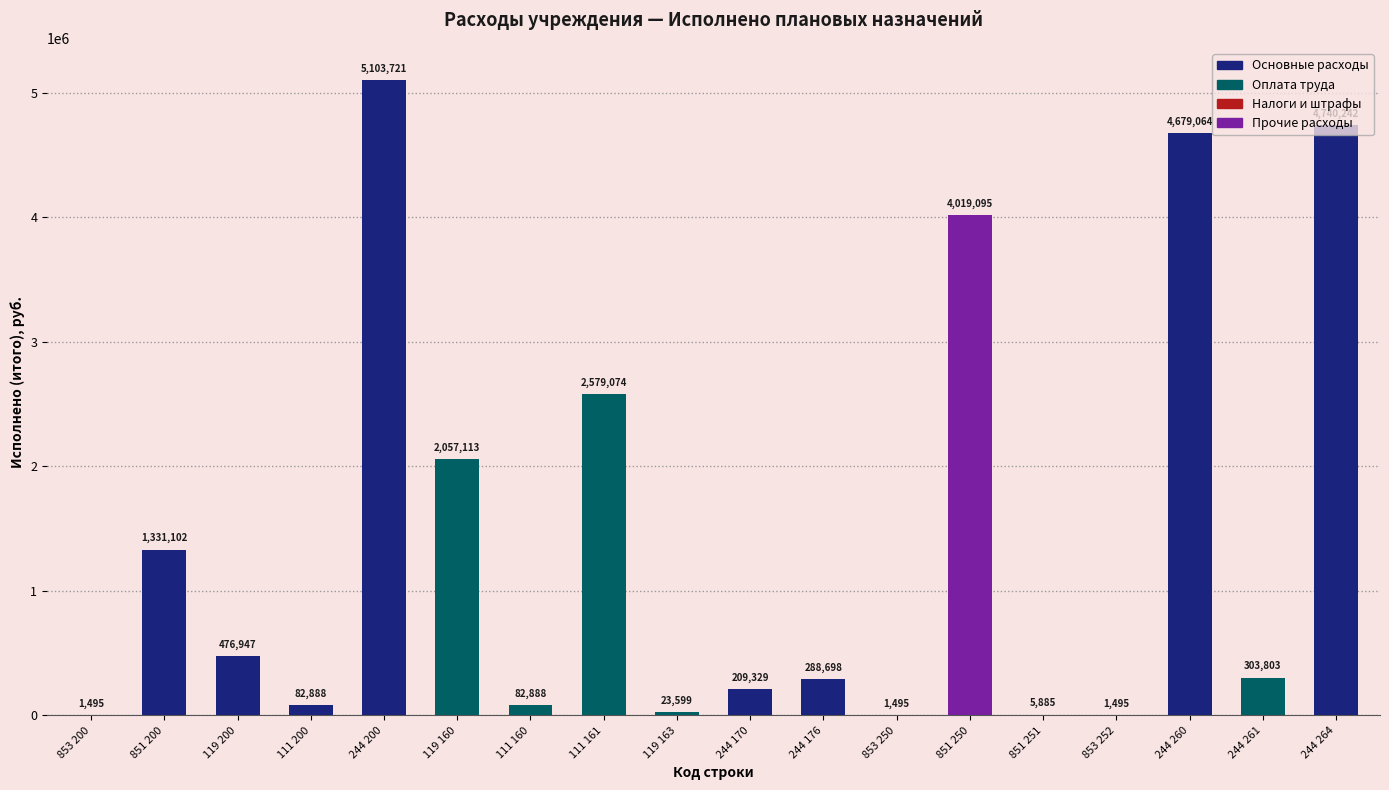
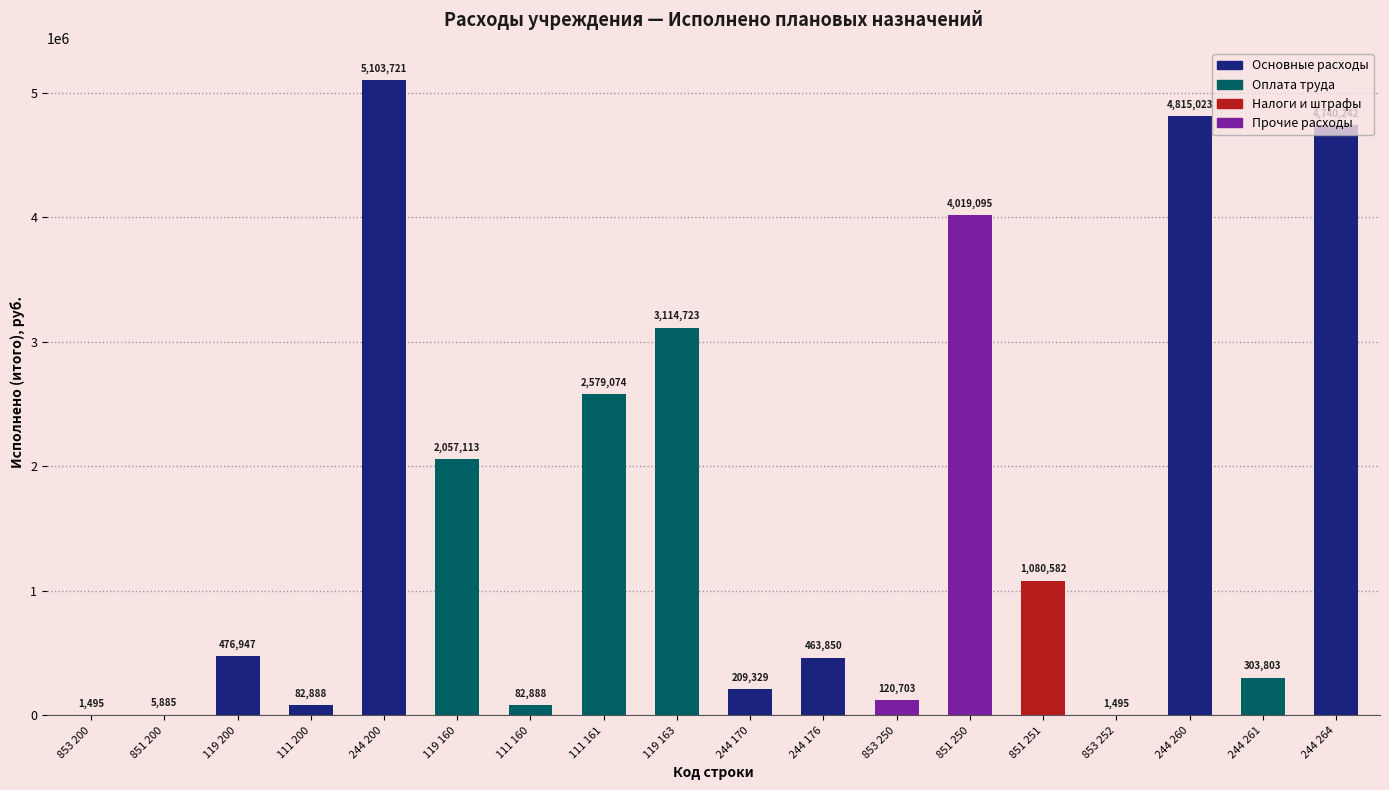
  {
    "853 200": "1,495",
-   "851 200": "1,331,102",
+   "851 200": "5,885",
    "119 200": "476,947",
    "111 200": "82,888",
    "244 200": "5,103,721",
    "119 160": "2,057,113",
    "111 160": "82,888",
    "111 161": "2,579,074",
-   "119 163": "23,599",
+   "119 163": "3,114,723",
    "244 170": "209,329",
-   "244 176": "288,698",
-   "853 250": "1,495",
+   "244 176": "463,850",
+   "853 250": "120,703",
    "851 250": "4,019,095",
-   "851 251": "5,885",
+   "851 251": "1,080,582",
    "853 252": "1,495",
-   "244 260": "4,679,064",
+   "244 260": "4,815,023",
    "244 261": "303,803"
  }
